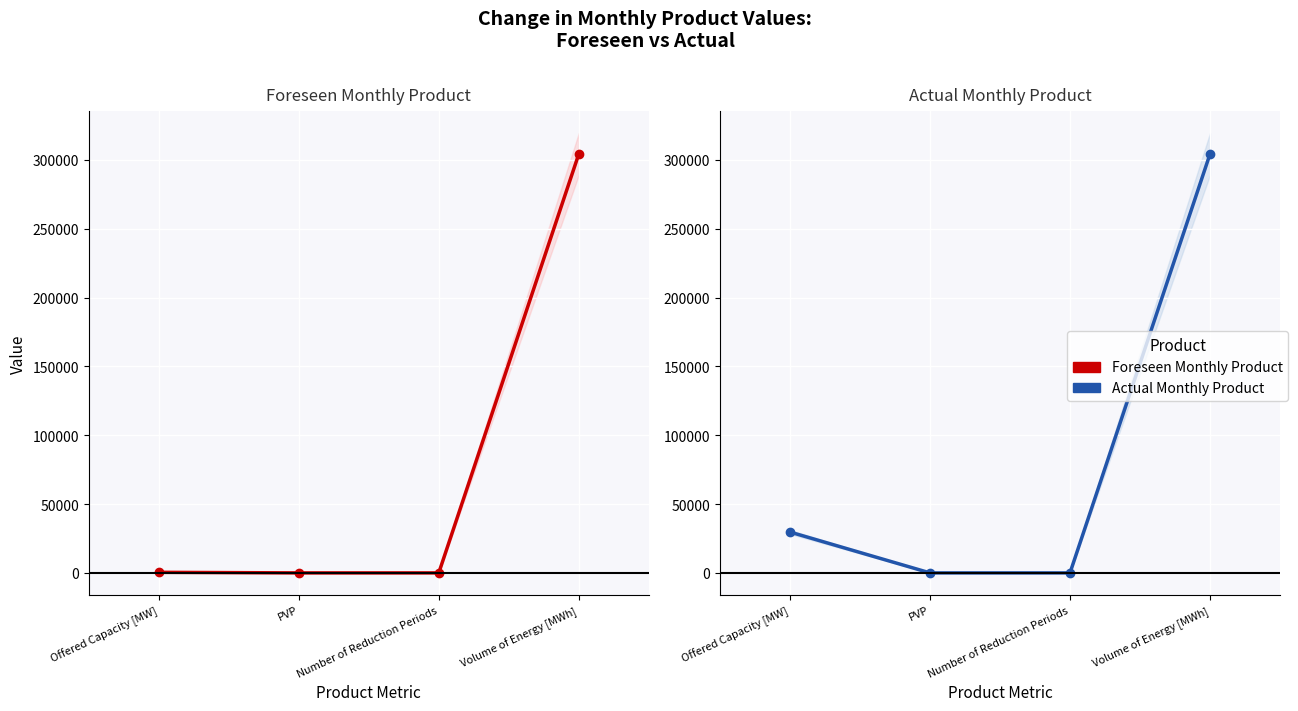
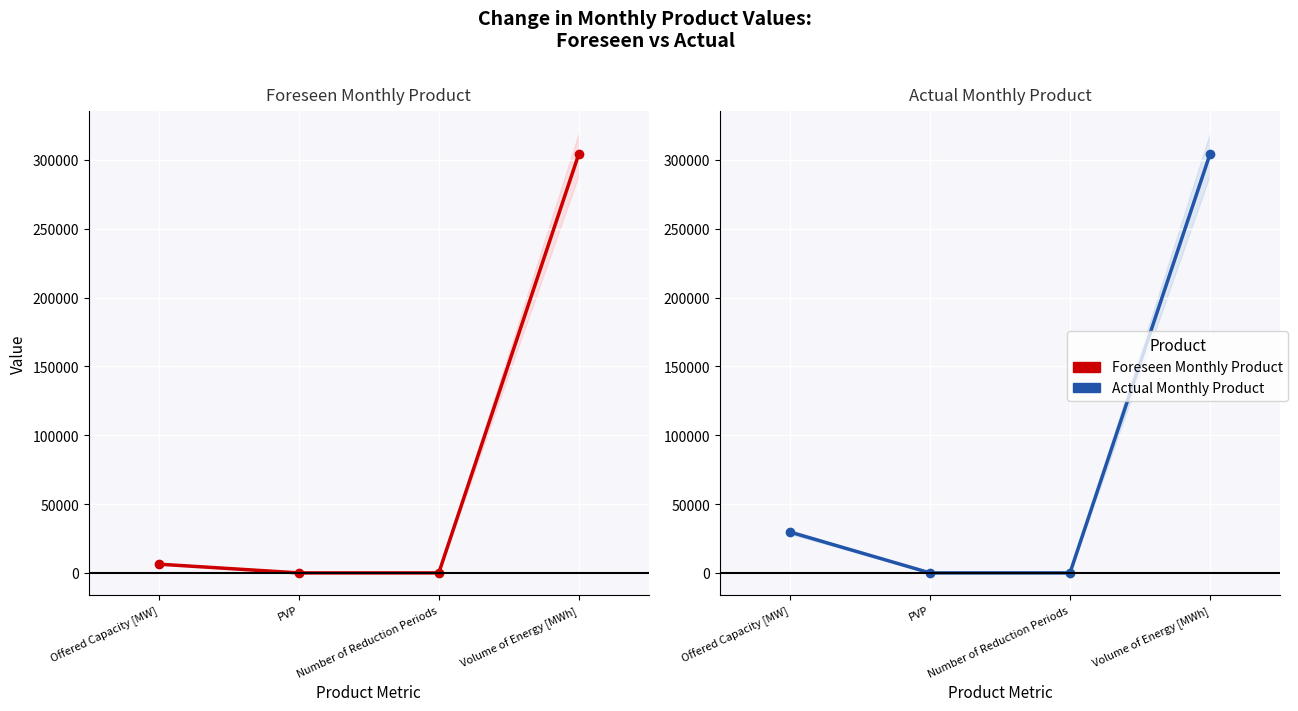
  {
    "Foreseen Monthly Product": {
      "Foreseen Monthly Product": {
-       "Offered Capacity [MW]": 0,
+       "Offered Capacity [MW]": 6000,
        "Volume of Energy [MWh]": 304000
      }
    },
    "Actual Monthly Product": {
      "Actual Monthly Product": {
        "Volume of Energy [MWh]": 304000
      }
    }
  }
